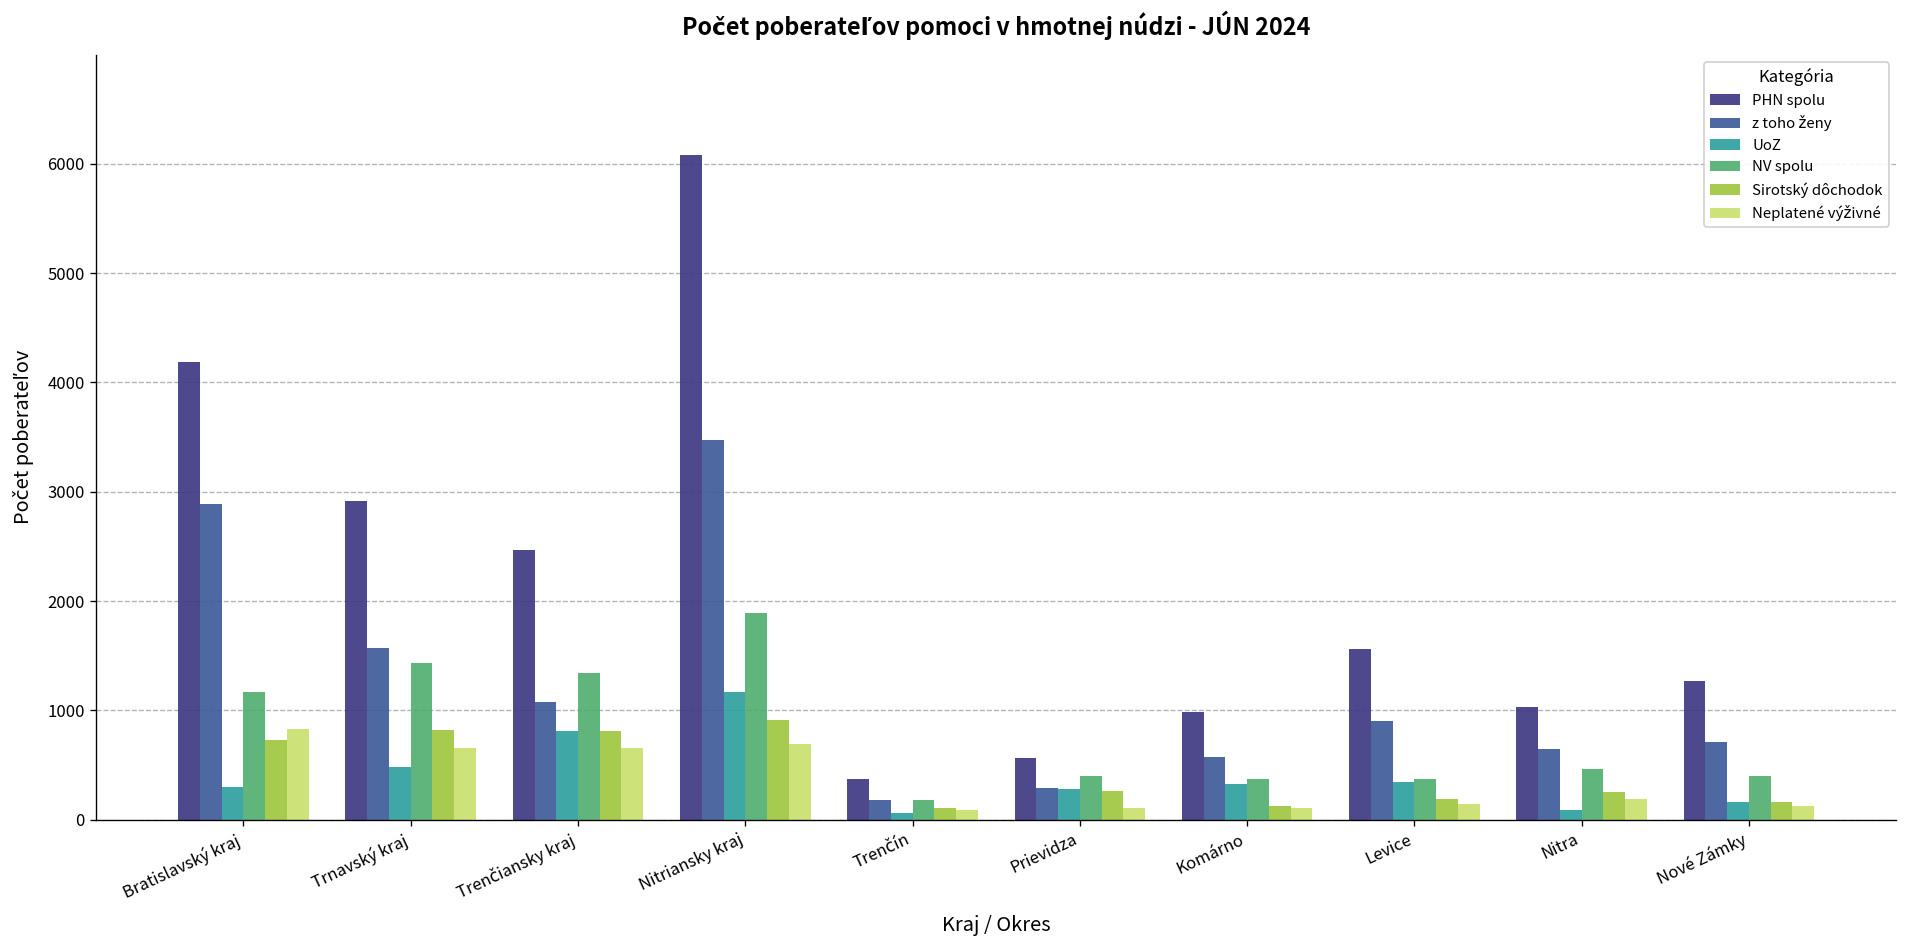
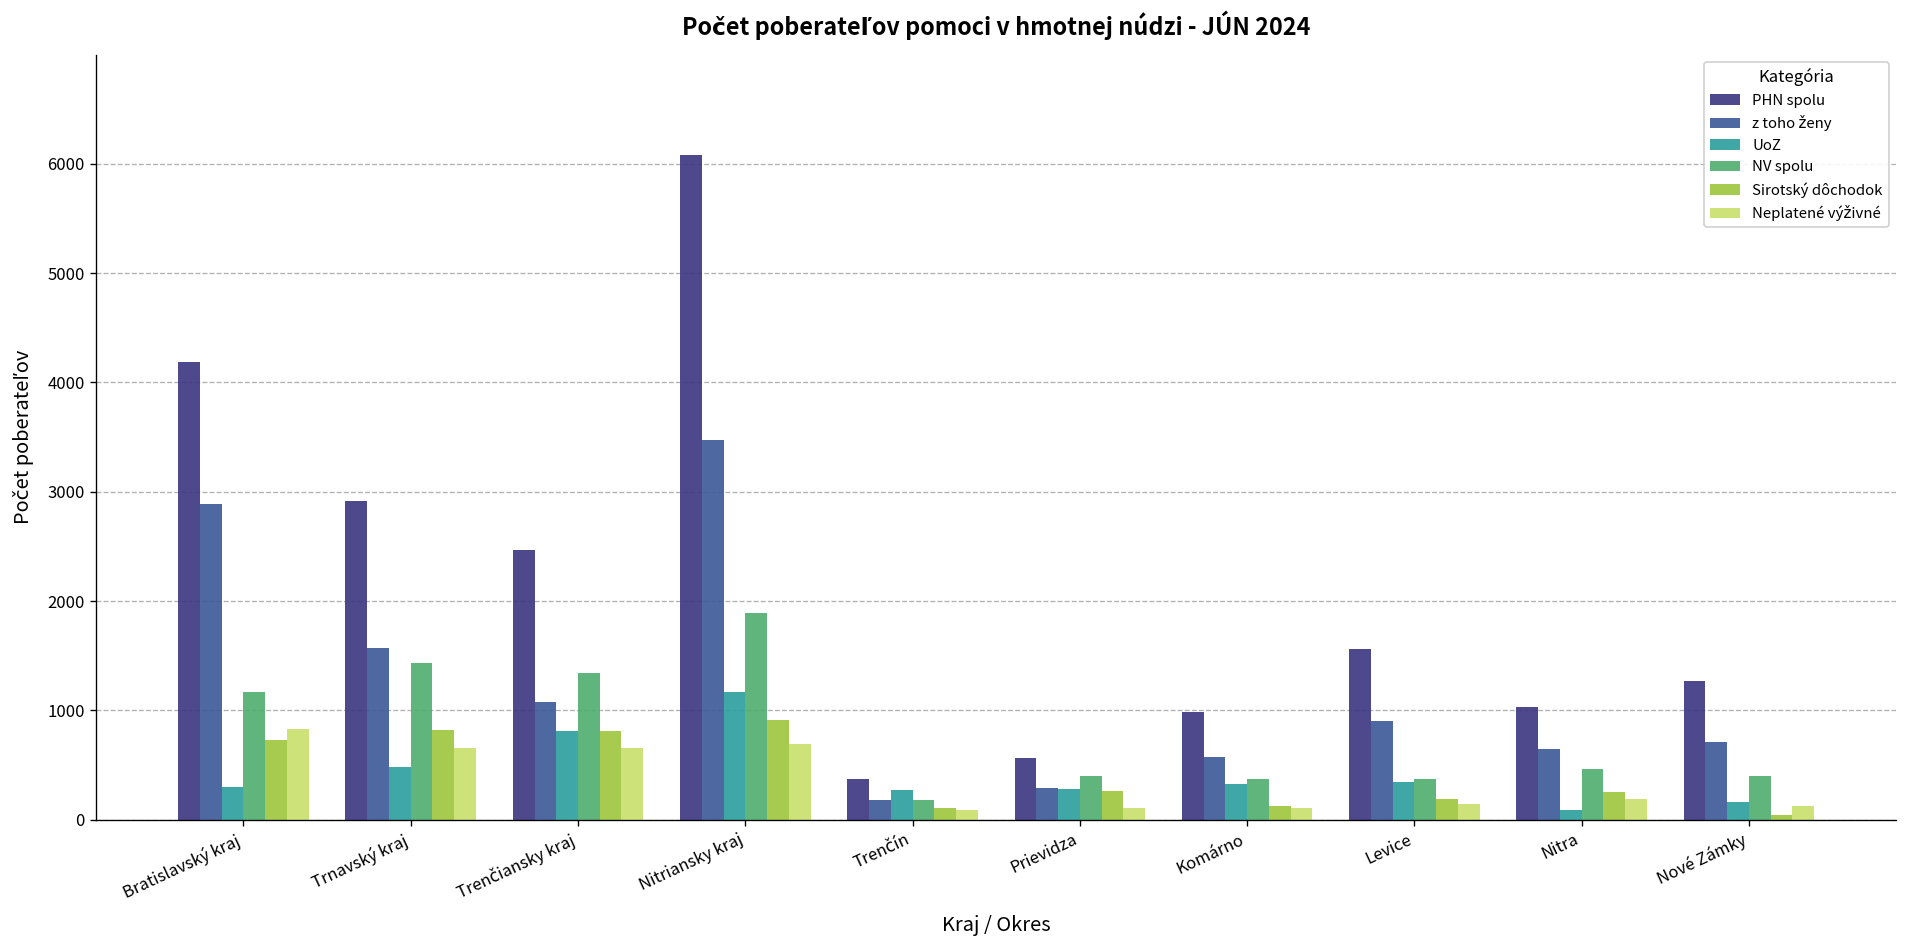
  {
    "UoZ": {
      "Bratislavský kraj": 300,
      "Trnavský kraj": 500,
      "Trenčiansky kraj": 800,
      "Nitriansky kraj": 1200,
-     "Trenčín": 100,
+     "Trenčín": 300,
      "Prievidza": 300,
      "Komárno": 300,
      "Levice": 300,
      "Nitra": 100,
      "Nové Zámky": 200
    },
    "NV spolu": {
      "Bratislavský kraj": 1200,
      "Trnavský kraj": 1400,
      "Trenčiansky kraj": 1300,
      "Nitriansky kraj": 1900,
      "Trenčín": 200,
      "Prievidza": 400,
      "Komárno": 400,
      "Levice": 400,
      "Nitra": 500,
      "Nové Zámky": 400
    },
    "Sirotský dôchodok": {
      "Bratislavský kraj": 700,
      "Trnavský kraj": 800,
      "Trenčiansky kraj": 800,
      "Nitriansky kraj": 900,
      "Trenčín": 100,
      "Prievidza": 300,
      "Komárno": 100,
      "Levice": 200,
      "Nitra": 300,
-     "Nové Zámky": 200
+     "Nové Zámky": 0
    },
    "Neplatené výživné": {
      "Bratislavský kraj": 800,
      "Trnavský kraj": 700,
      "Trenčiansky kraj": 700,
      "Nitriansky kraj": 700,
      "Trenčín": 100,
      "Prievidza": 100,
      "Komárno": 100,
      "Levice": 100,
      "Nitra": 200,
      "Nové Zámky": 100
    }
  }
